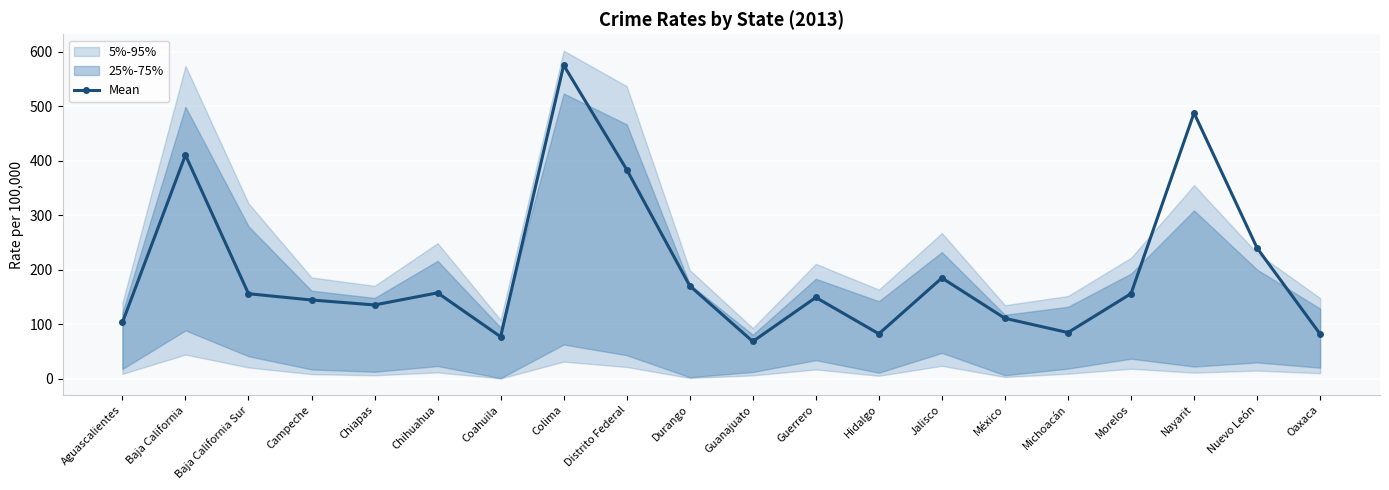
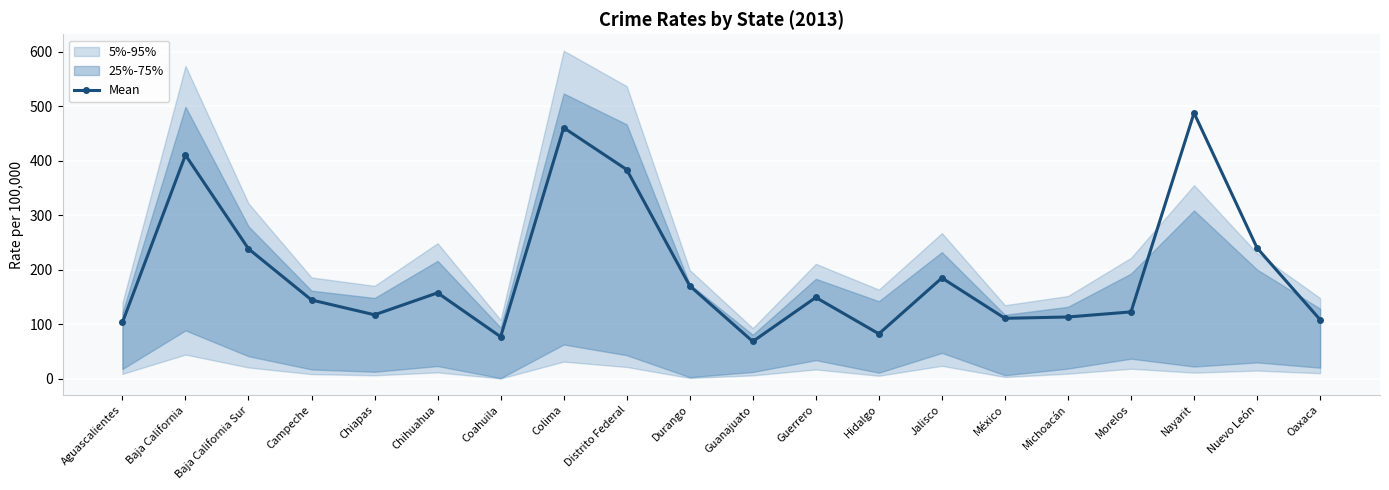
  {
    "Mean": {
      "Aguascalientes": 100,
      "Baja California": 410,
-     "Baja California Sur": 160,
+     "Baja California Sur": 240,
      "Campeche": 140,
-     "Chiapas": 140,
+     "Chiapas": 120,
      "Chihuahua": 160,
      "Coahuila": 80,
-     "Colima": 580,
+     "Colima": 460,
      "Distrito Federal": 380,
      "Guanajuato": 70,
      "Guerrero": 150,
      "Hidalgo": 80,
      "Jalisco": 190,
      "México": 110,
-     "Michoacán": 80,
-     "Morelos": 160,
+     "Michoacán": 110,
+     "Morelos": 120,
      "Nayarit": 490,
      "Nuevo León": 240,
-     "Oaxaca": 80
+     "Oaxaca": 110
    }
  }
